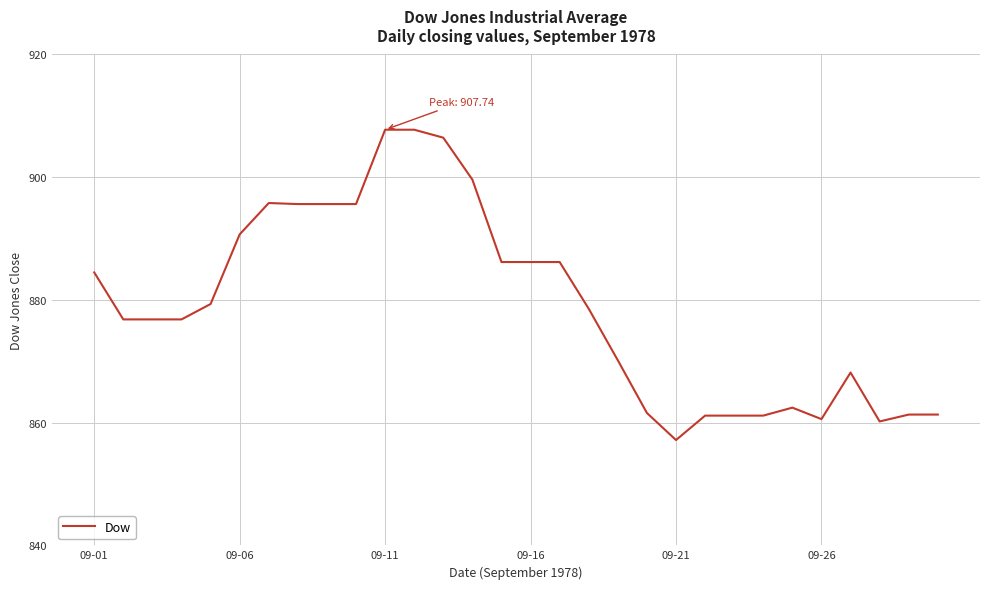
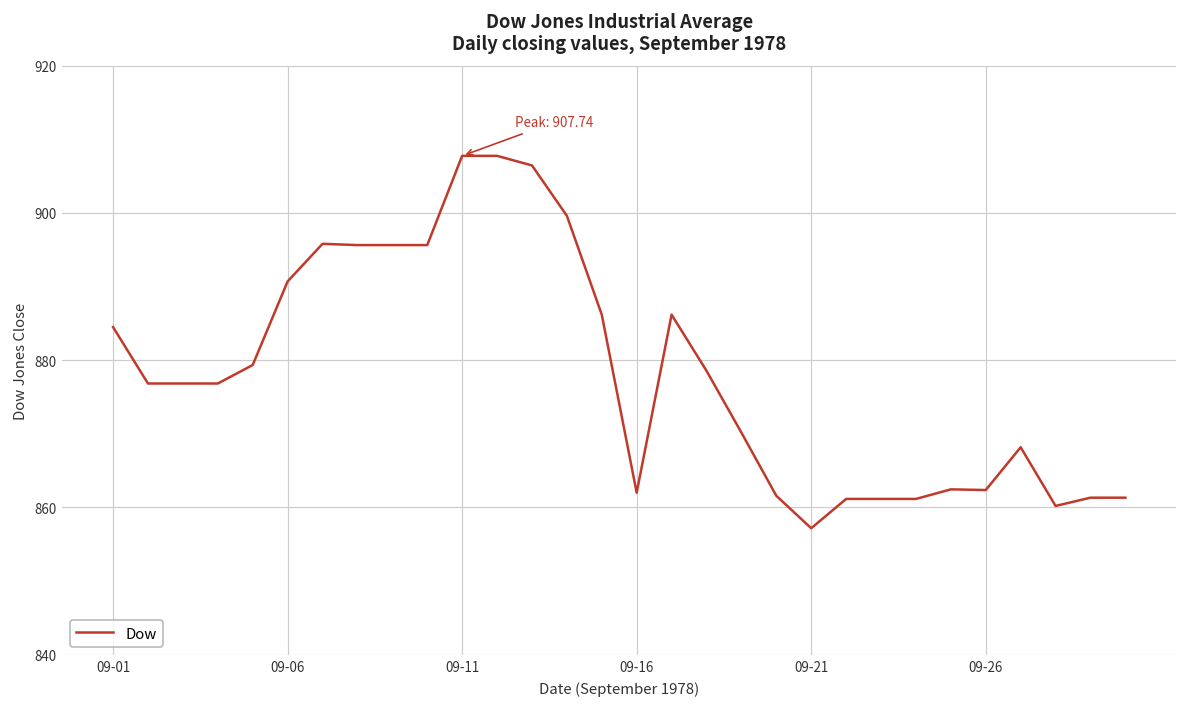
  {
    "09-01": 884,
    "09-06": 891,
    "09-11": 908,
-   "09-16": 886,
+   "09-16": 862,
    "09-21": 857,
-   "09-26": 861
+   "09-26": 862
  }
